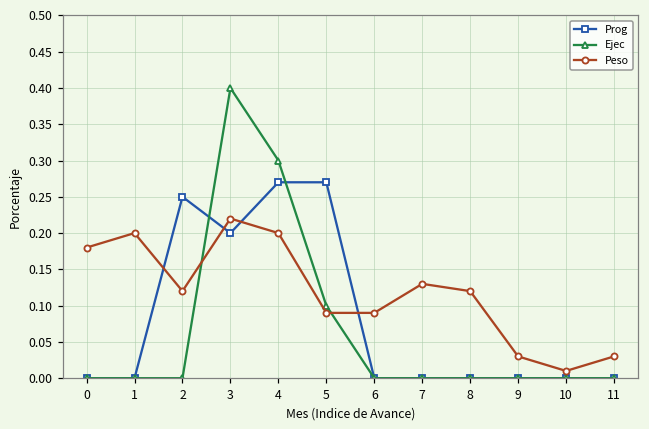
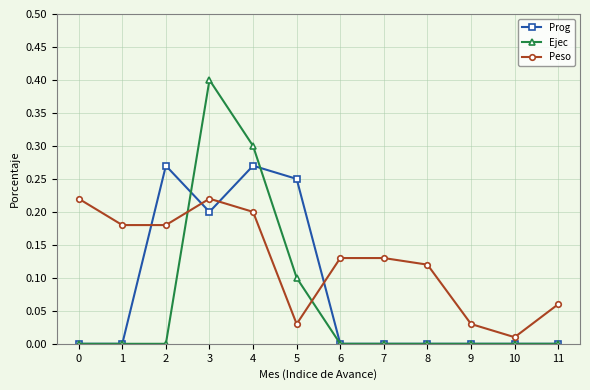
  {
    "Prog": {
-     "2": 0.25,
+     "2": 0.27,
      "3": 0.20,
      "4": 0.27,
-     "5": 0.27
+     "5": 0.25
    },
    "Ejec": {
      "2": 0.00,
      "3": 0.40,
      "4": 0.30,
      "5": 0.10
    },
    "Peso": {
-     "0": 0.18,
-     "1": 0.20,
-     "2": 0.12,
+     "0": 0.22,
+     "1": 0.18,
+     "2": 0.18,
      "3": 0.22,
      "4": 0.20,
-     "5": 0.09,
-     "6": 0.09,
+     "5": 0.03,
+     "6": 0.13,
      "7": 0.13,
      "8": 0.12,
      "9": 0.03,
      "10": 0.01,
-     "11": 0.03
+     "11": 0.06
    }
  }
